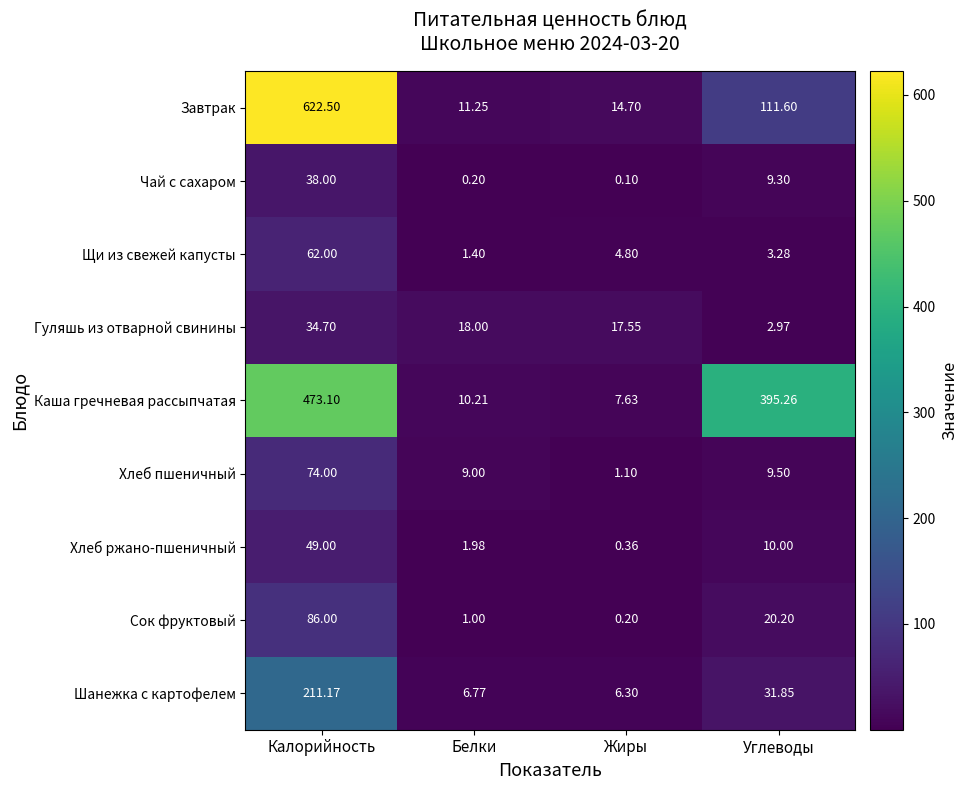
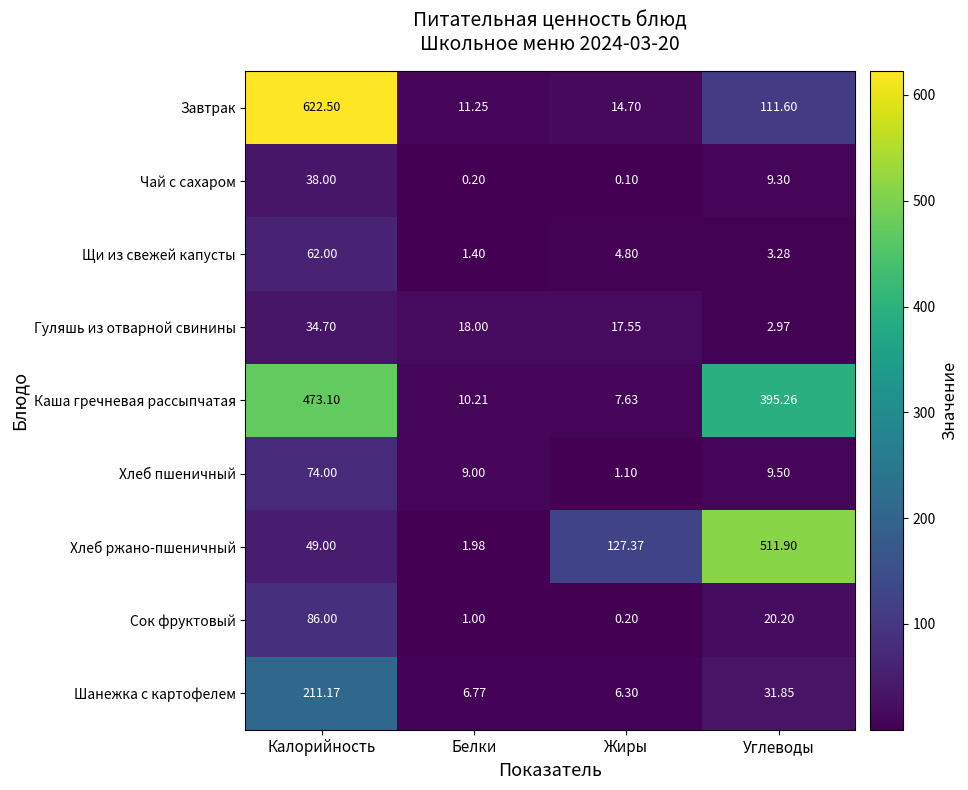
  {
    "Завтрак": {
      "Калорийность": 622.50,
      "Белки": 11.25,
      "Жиры": 14.70,
      "Углеводы": 111.60
    },
    "Чай с сахаром": {
      "Калорийность": 38.00,
      "Белки": 0.20,
      "Жиры": 0.10,
      "Углеводы": 9.30
    },
    "Щи из свежей капусты": {
      "Калорийность": 62.00,
      "Белки": 1.40,
      "Жиры": 4.80,
      "Углеводы": 3.28
    },
    "Гуляшь из отварной свинины": {
      "Калорийность": 34.70,
      "Белки": 18.00,
      "Жиры": 17.55,
      "Углеводы": 2.97
    },
    "Каша гречневая рассыпчатая": {
      "Калорийность": 473.10,
      "Белки": 10.21,
      "Жиры": 7.63,
      "Углеводы": 395.26
    },
    "Хлеб пшеничный": {
      "Калорийность": 74.00,
      "Белки": 9.00,
      "Жиры": 1.10,
      "Углеводы": 9.50
    },
    "Хлеб ржано-пшеничный": {
      "Калорийность": 49.00,
      "Белки": 1.98,
-     "Жиры": 0.36,
-     "Углеводы": 10.00
+     "Жиры": 127.37,
+     "Углеводы": 511.90
    },
    "Сок фруктовый": {
      "Калорийность": 86.00,
      "Белки": 1.00,
      "Жиры": 0.20,
      "Углеводы": 20.20
    },
    "Шанежка с картофелем": {
      "Калорийность": 211.17,
      "Белки": 6.77,
      "Жиры": 6.30,
      "Углеводы": 31.85
    }
  }
